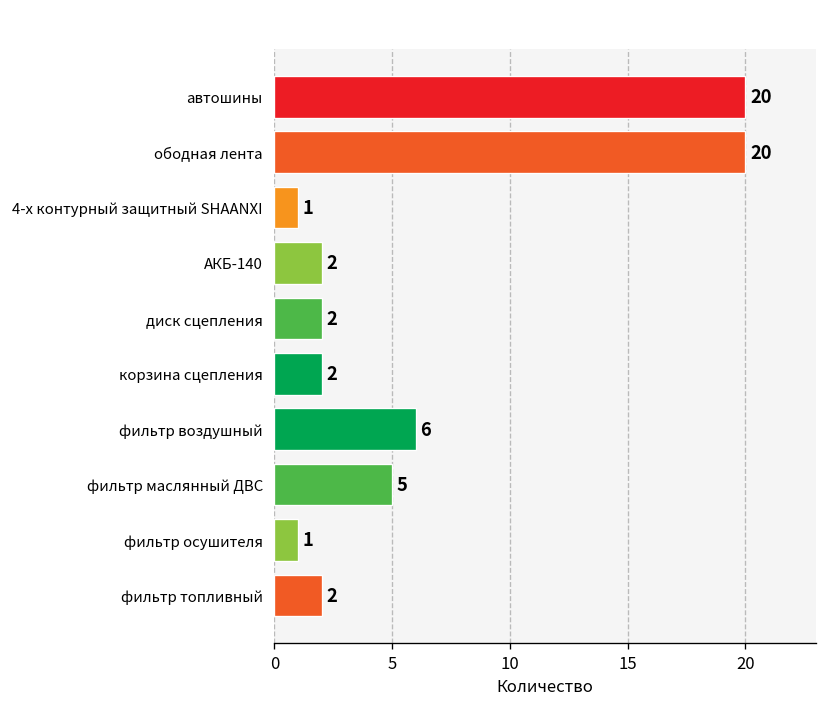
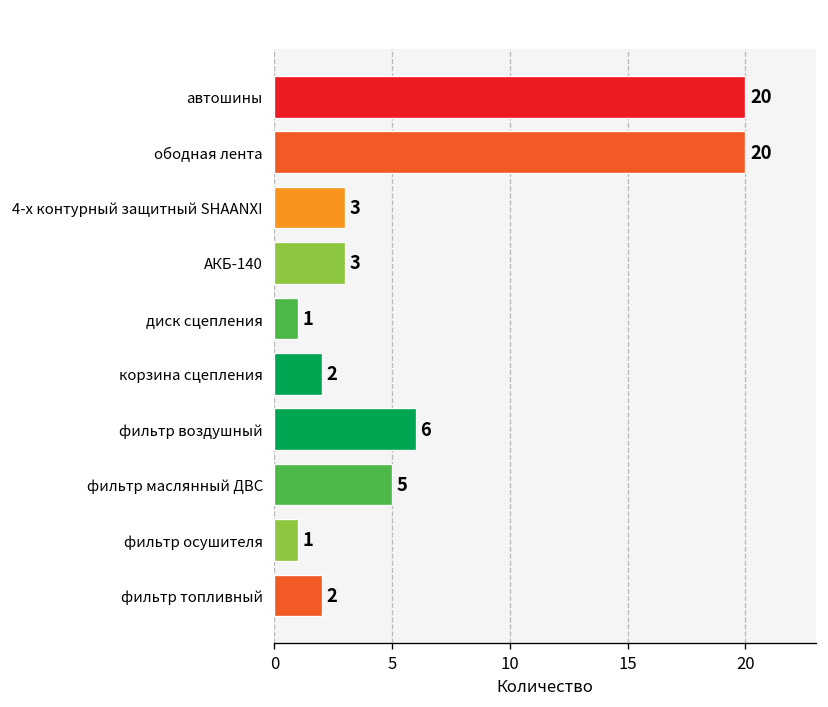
  {
    "автошины": 20,
    "ободная лента": 20,
-   "4-х контурный защитный SHAANXI": 1,
-   "АКБ-140": 2,
-   "диск сцепления": 2,
+   "4-х контурный защитный SHAANXI": 3,
+   "АКБ-140": 3,
+   "диск сцепления": 1,
    "корзина сцепления": 2,
    "фильтр воздушный": 6,
    "фильтр маслянный ДВС": 5,
    "фильтр осушителя": 1,
    "фильтр топливный": 2
  }
